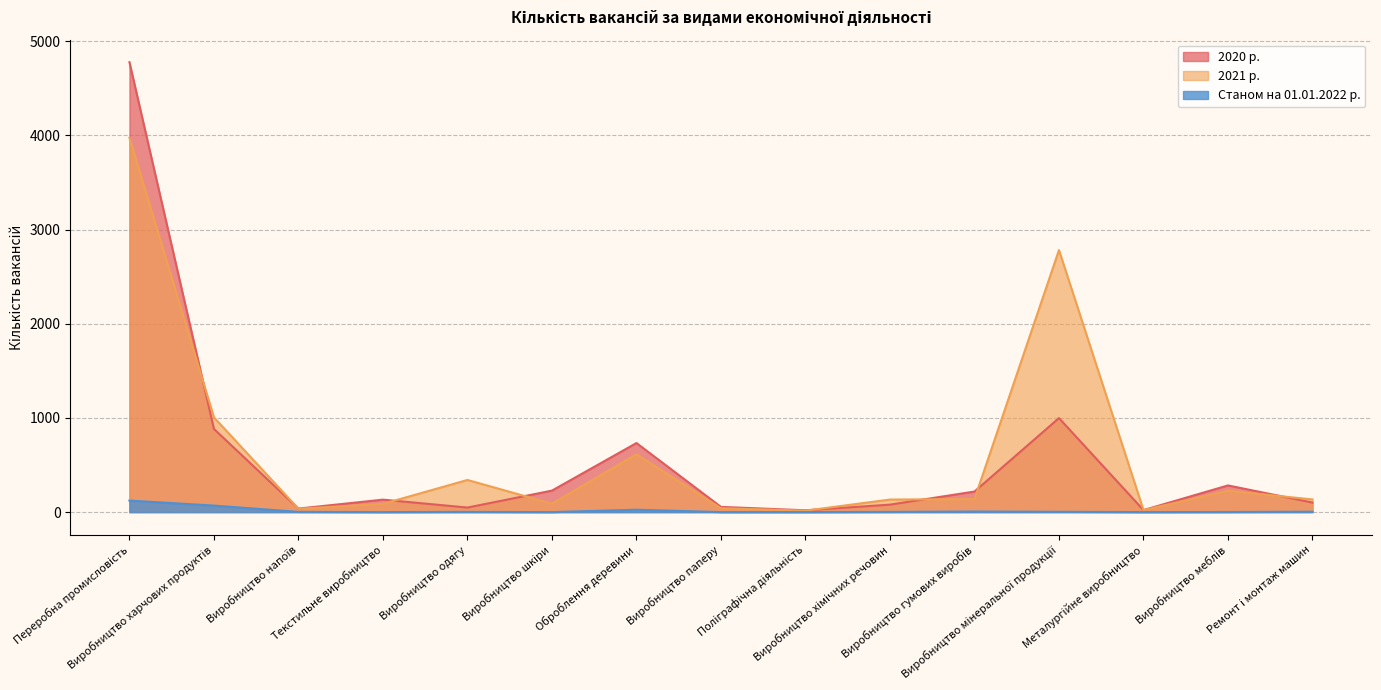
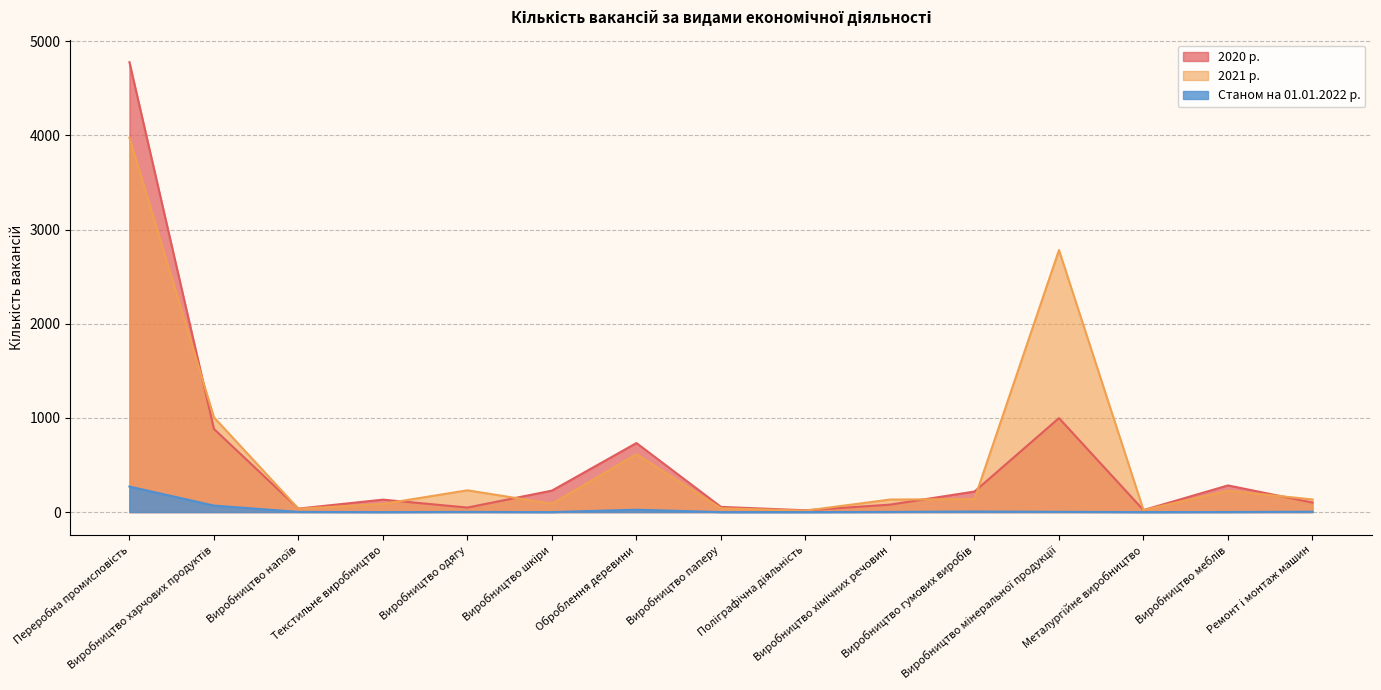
  {
    "2020 р.": {
      "Переробна промисловість": 4800,
      "Виробництво харчових продуктів": 900,
      "Текстильне виробництво": 100,
      "Виробництво одягу": 0,
      "Виробництво шкіри": 200,
      "Оброблення деревини": 700,
      "Виробництво хімічних речовин": 100,
      "Виробництво гумових виробів": 200,
      "Виробництво мінеральної продукції": 1000,
      "Виробництво меблів": 300,
      "Ремонт і монтаж машин": 100
    },
    "2021 р.": {
      "Переробна промисловість": 4000,
      "Виробництво харчових продуктів": 1000,
      "Текстильне виробництво": 100,
-     "Виробництво одягу": 300,
+     "Виробництво одягу": 200,
      "Виробництво шкіри": 100,
      "Оброблення деревини": 600,
      "Виробництво хімічних речовин": 100,
      "Виробництво гумових виробів": 100,
      "Виробництво мінеральної продукції": 2800,
      "Виробництво меблів": 200,
      "Ремонт і монтаж машин": 100
    },
    "Станом на 01.01.2022 р.": {
-     "Переробна промисловість": 100,
+     "Переробна промисловість": 300,
      "Виробництво харчових продуктів": 100,
      "Виробництво напоїв": 0,
      "Текстильне виробництво": 0,
      "Виробництво одягу": 0,
      "Виробництво шкіри": 0,
      "Оброблення деревини": 0,
      "Виробництво паперу": 0,
      "Виробництво хімічних речовин": 0,
      "Виробництво гумових виробів": 0,
      "Виробництво мінеральної продукції": 0,
      "Виробництво меблів": 0,
      "Ремонт і монтаж машин": 0
    }
  }
